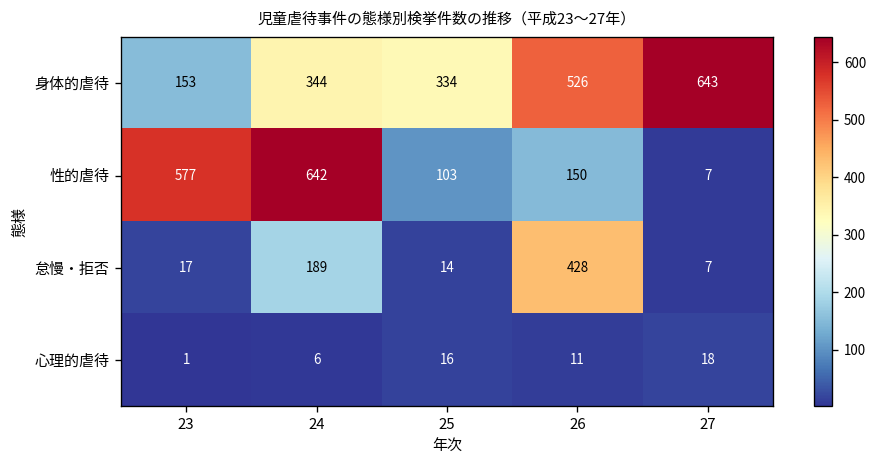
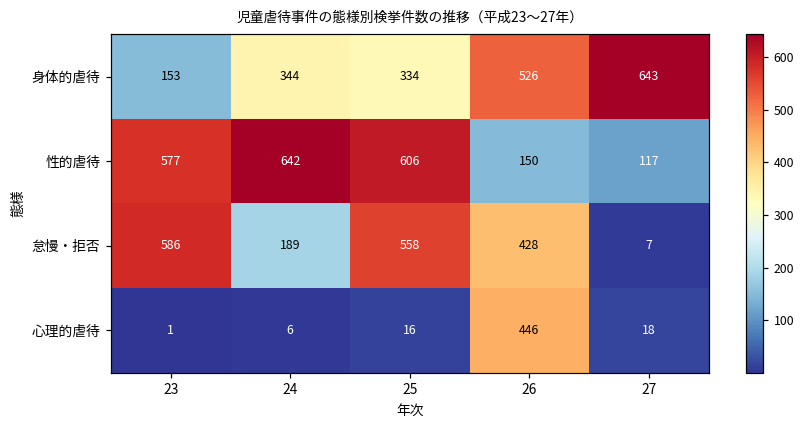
  {
    "身体的虐待": {
      "23": 153,
      "24": 344,
      "25": 334,
      "26": 526,
      "27": 643
    },
    "性的虐待": {
      "23": 577,
      "24": 642,
-     "25": 103,
+     "25": 606,
      "26": 150,
-     "27": 7
+     "27": 117
    },
    "怠慢・拒否": {
-     "23": 17,
+     "23": 586,
      "24": 189,
-     "25": 14,
+     "25": 558,
      "26": 428,
      "27": 7
    },
    "心理的虐待": {
      "23": 1,
      "24": 6,
      "25": 16,
-     "26": 11,
+     "26": 446,
      "27": 18
    }
  }
